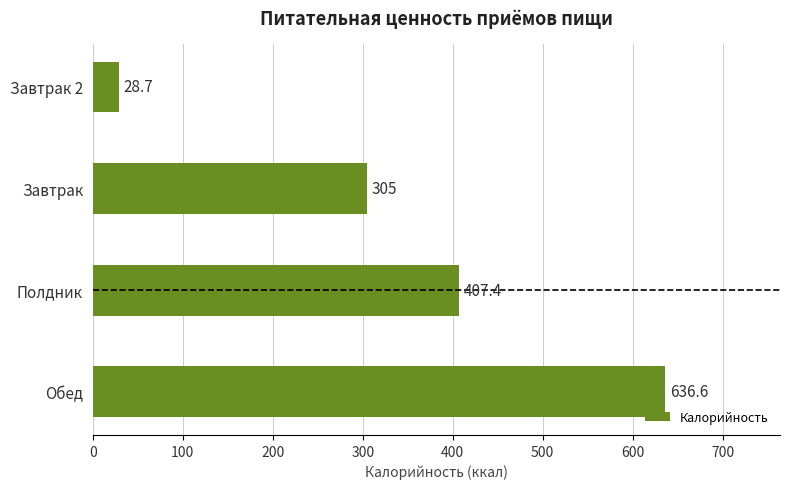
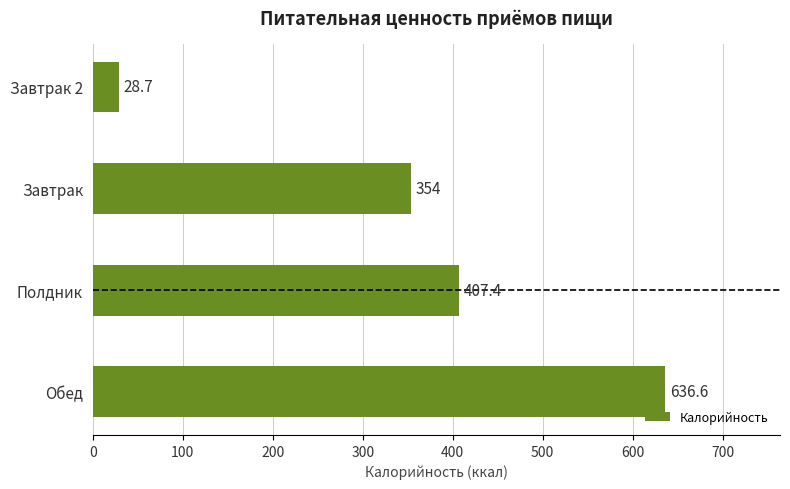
  {
    "Завтрак 2": 28.7,
-   "Завтрак": 305,
+   "Завтрак": 354,
    "Полдник": 407.4,
    "Обед": 636.6
  }
